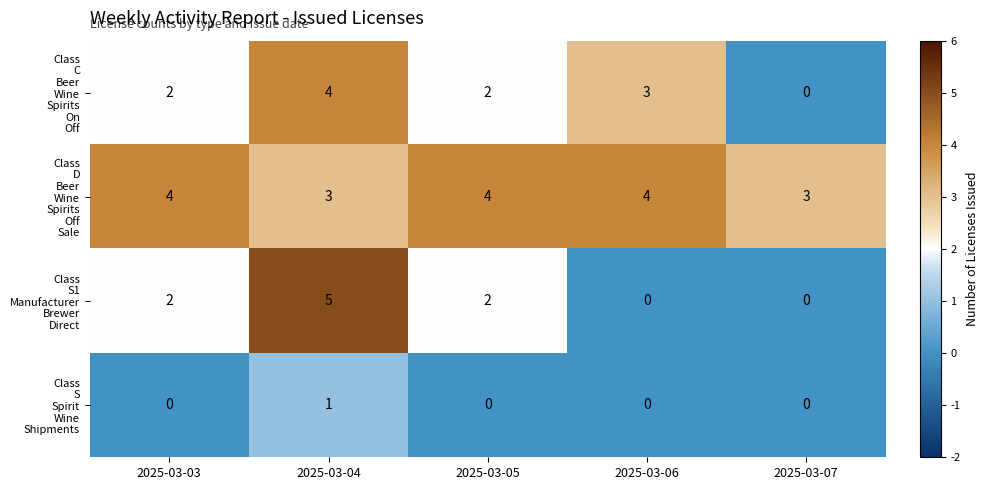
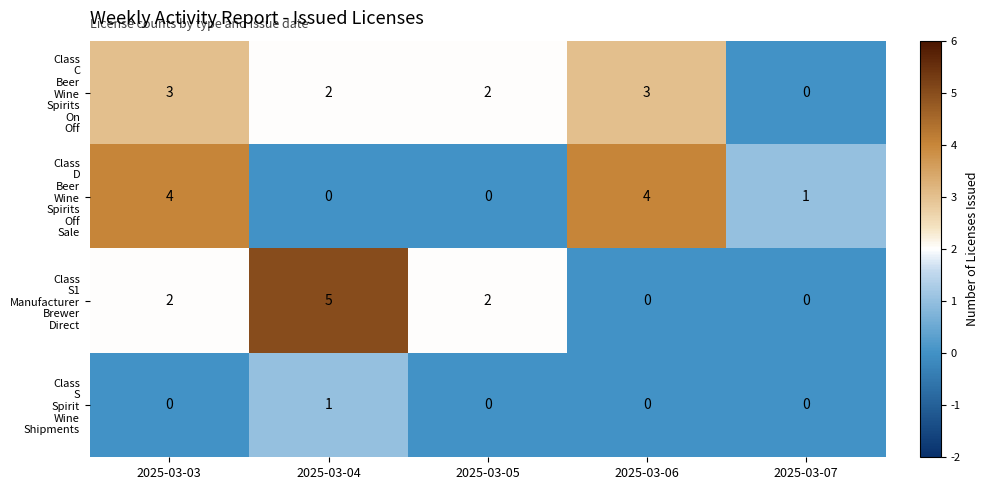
  {
    "Class C Beer Wine Spirits On Off": {
-     "2025-03-03": 2,
-     "2025-03-04": 4,
+     "2025-03-03": 3,
+     "2025-03-04": 2,
      "2025-03-05": 2,
      "2025-03-06": 3,
      "2025-03-07": 0
    },
    "Class D Beer Wine Spirits Off Sale": {
      "2025-03-03": 4,
-     "2025-03-04": 3,
-     "2025-03-05": 4,
+     "2025-03-04": 0,
+     "2025-03-05": 0,
      "2025-03-06": 4,
-     "2025-03-07": 3
+     "2025-03-07": 1
    },
    "Class S1 Manufacturer Brewer Direct": {
      "2025-03-03": 2,
      "2025-03-04": 5,
      "2025-03-05": 2,
      "2025-03-06": 0,
      "2025-03-07": 0
    },
    "Class S Spirit Wine Shipments": {
      "2025-03-03": 0,
      "2025-03-04": 1,
      "2025-03-05": 0,
      "2025-03-06": 0,
      "2025-03-07": 0
    }
  }
